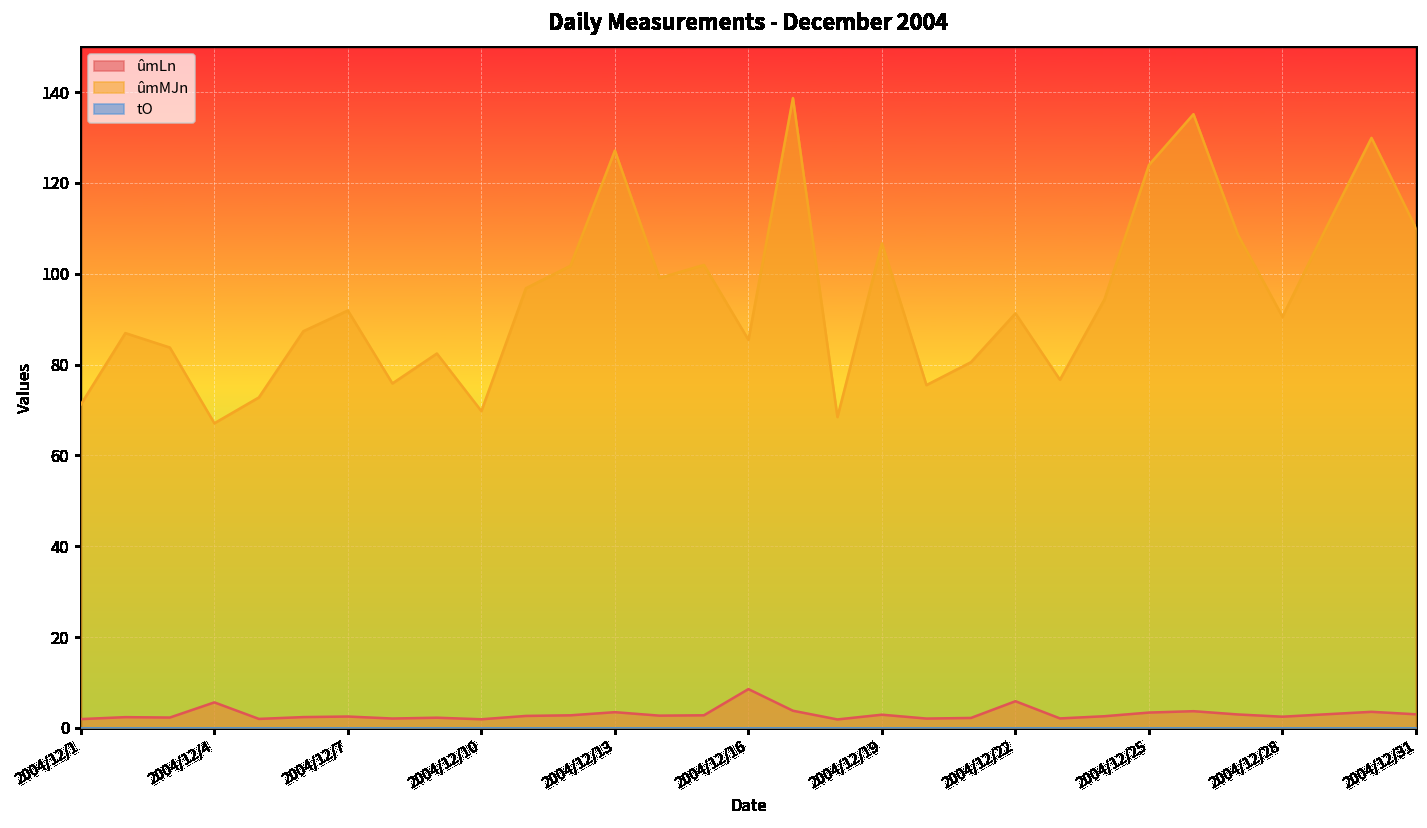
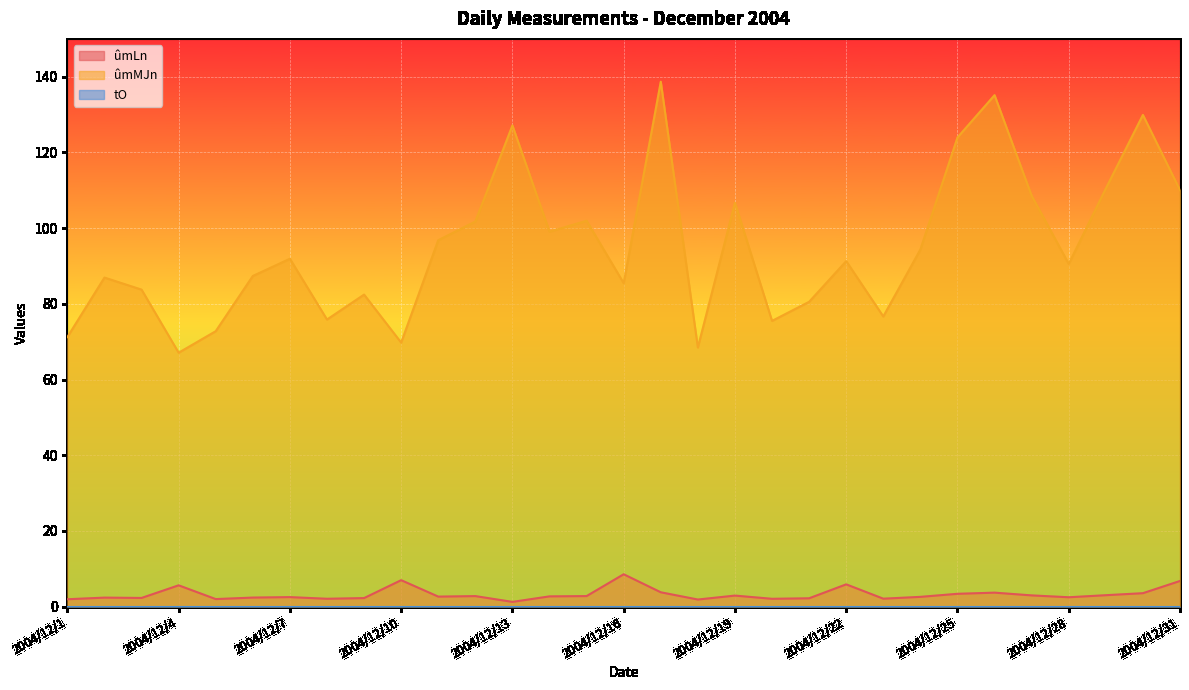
  {
    "ûmLn": {
      "2004/12/1": 2,
      "2004/12/4": 6,
      "2004/12/7": 3,
-     "2004/12/10": 2,
-     "2004/12/13": 3,
+     "2004/12/10": 7,
+     "2004/12/13": 1,
      "2004/12/16": 9,
      "2004/12/19": 3,
      "2004/12/22": 6,
      "2004/12/25": 3,
      "2004/12/28": 2,
-     "2004/12/31": 3
+     "2004/12/31": 7
    },
    "ûmMJn": {
      "2004/12/1": 71,
      "2004/12/4": 67,
      "2004/12/7": 92,
      "2004/12/10": 70,
      "2004/12/13": 127,
      "2004/12/16": 85,
      "2004/12/19": 107,
      "2004/12/22": 91,
      "2004/12/25": 124,
      "2004/12/28": 91,
      "2004/12/31": 110
    },
    "tO": {
      "2004/12/1": 0,
      "2004/12/4": 0,
      "2004/12/7": 0,
      "2004/12/10": 0,
      "2004/12/13": 0,
      "2004/12/16": 0,
      "2004/12/19": 0,
      "2004/12/22": 0,
      "2004/12/25": 0,
      "2004/12/28": 0,
      "2004/12/31": 0
    }
  }
